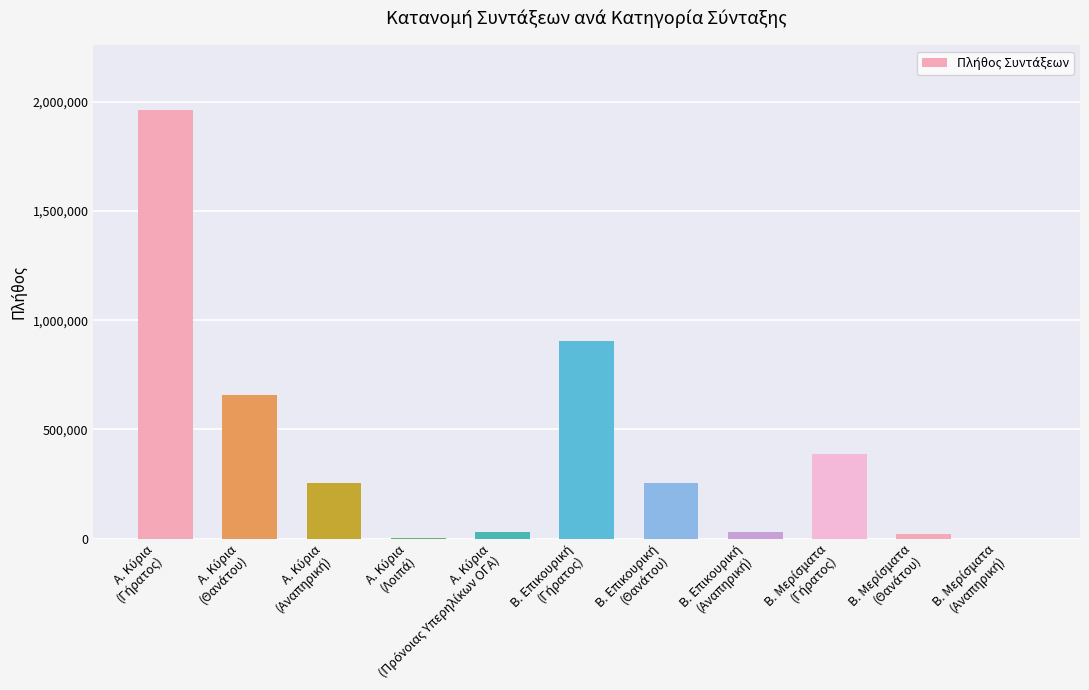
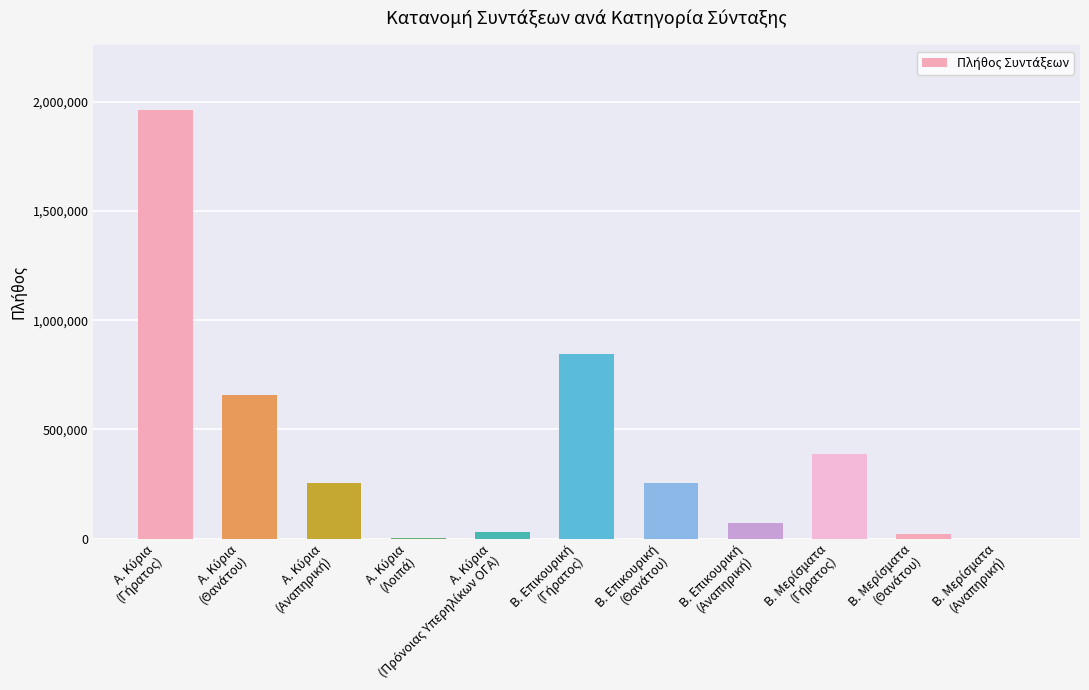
  {
    "Α. Κύρια (Γήρατος)": "1,960,000",
    "Α. Κύρια (Θανάτου)": "660,000",
    "Α. Κύρια (Αναπηρική)": "260,000",
    "Α. Κύρια (Πρόνοιας Υπερηλίκων ΟΓΑ)": "30,000",
-   "Β. Επικουρική (Γήρατος)": "910,000",
+   "Β. Επικουρική (Γήρατος)": "840,000",
    "Β. Επικουρική (Θανάτου)": "260,000",
-   "Β. Επικουρική (Αναπηρική)": "30,000",
+   "Β. Επικουρική (Αναπηρική)": "70,000",
    "Β. Μερίσματα (Γήρατος)": "390,000",
    "Β. Μερίσματα (Θανάτου)": "20,000"
  }
